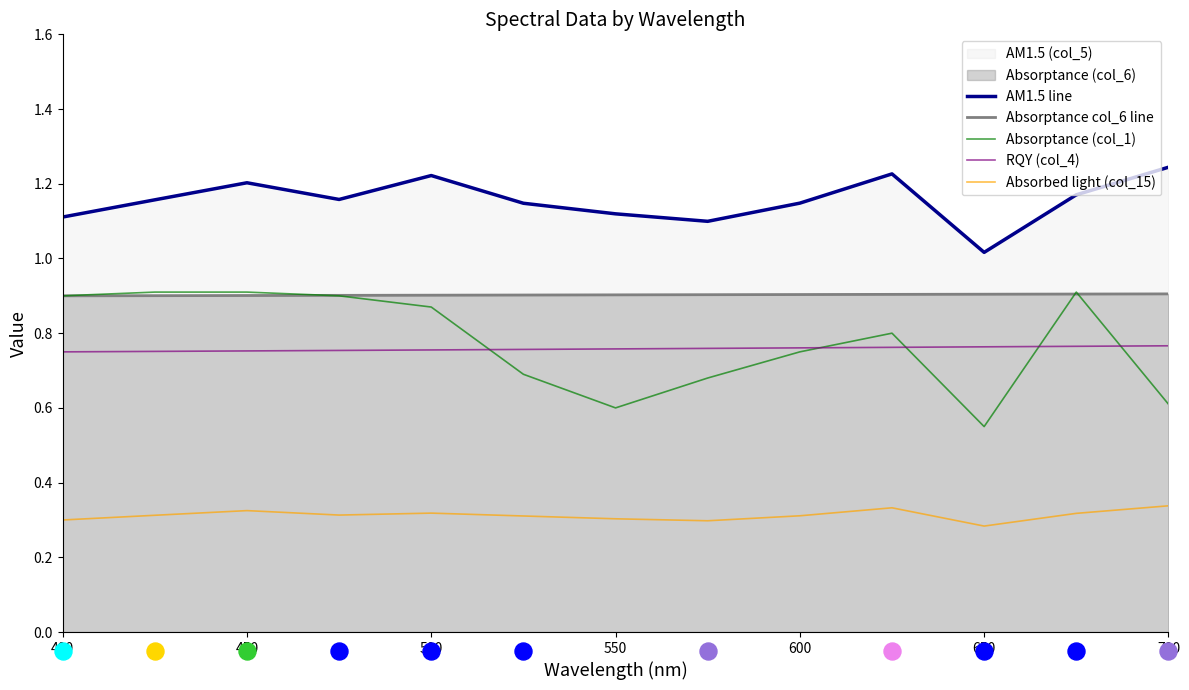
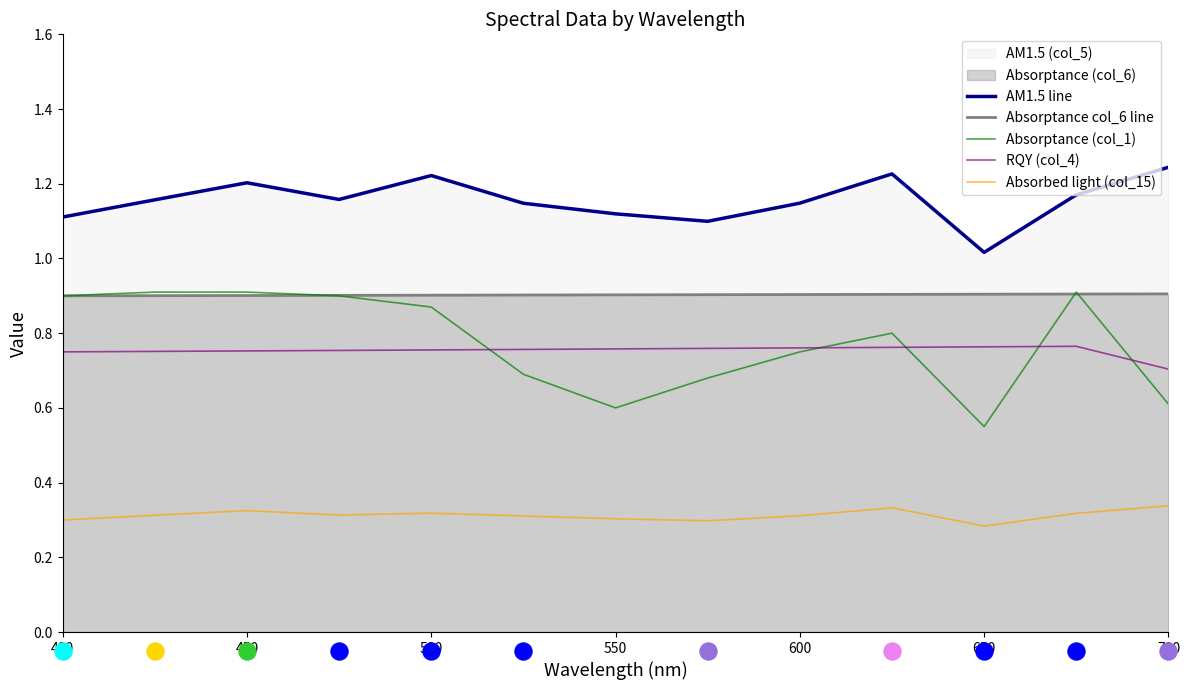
  {
    "AM1.5 (col_5)": {
      "400": 1.11,
      "450": 1.20,
      "500": 1.22,
      "550": 1.12,
      "600": 1.15,
      "650": 1.02,
      "700": 1.24
    },
    "Absorptance (col_6)": {
      "450": 0.90,
      "500": 0.90,
      "550": 0.90,
      "600": 0.90,
      "650": 0.90,
      "700": 0.91
    },
    "Absorptance (col_1)": {
      "450": 0.91,
      "500": 0.87,
      "550": 0.60,
      "600": 0.75,
      "650": 0.55,
      "700": 0.61
    },
    "RQY (col_4)": {
      "400": 0.75,
      "450": 0.75,
      "500": 0.76,
      "550": 0.76,
      "600": 0.76,
      "650": 0.76,
-     "700": 0.77
+     "700": 0.70
    }
  }
